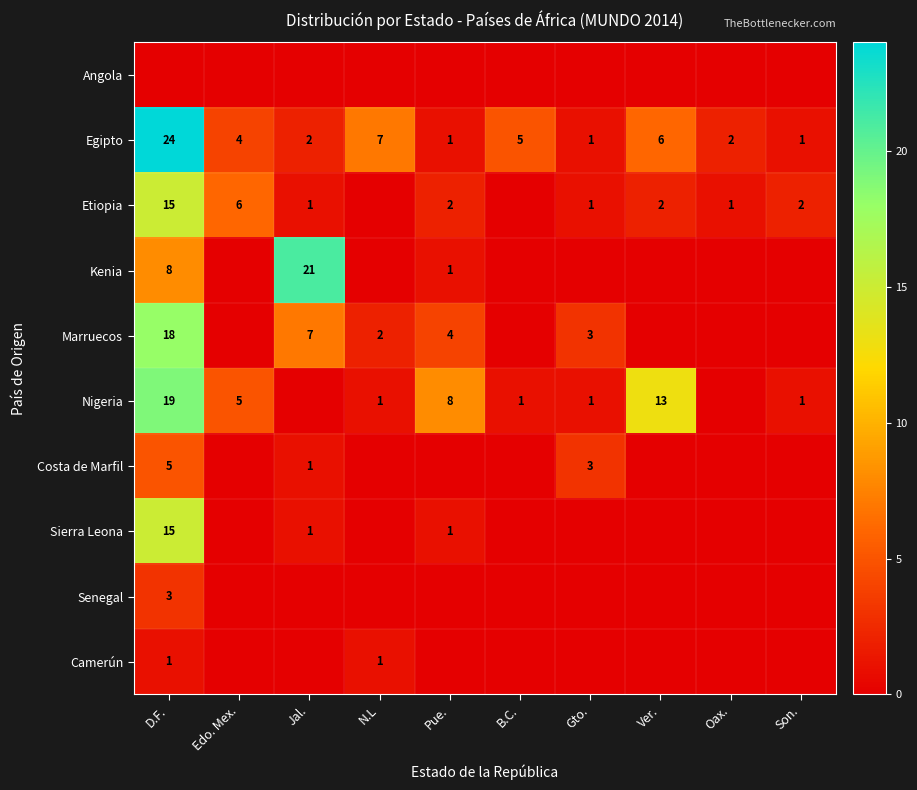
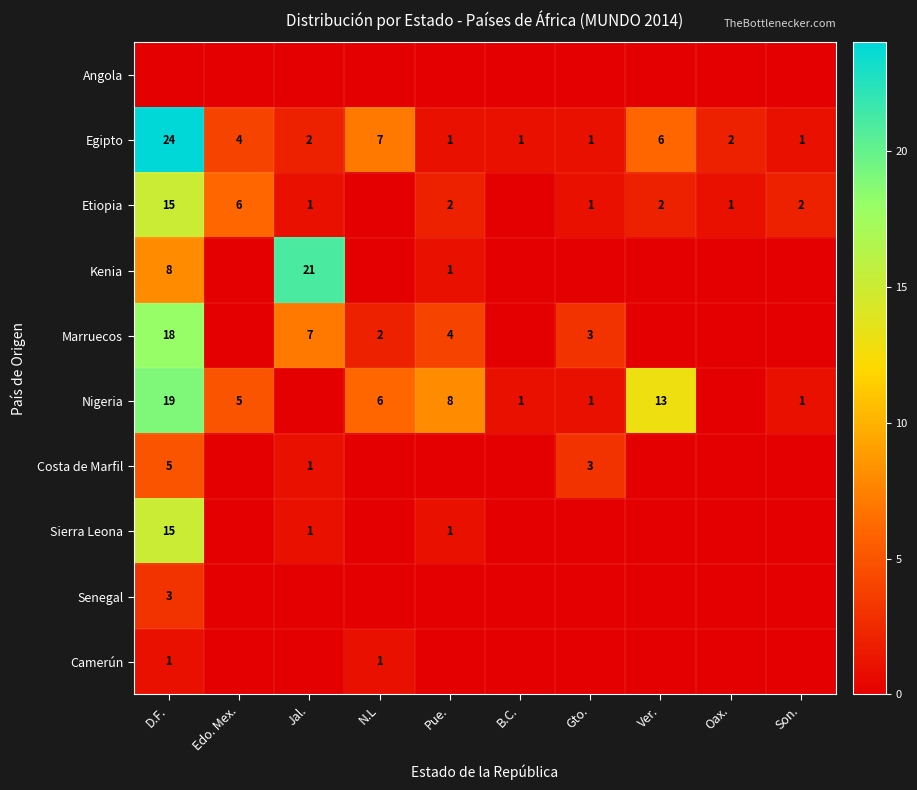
  {
    "Egipto": {
      "D.F.": 24,
      "Edo. Mex.": 4,
      "Jal.": 2,
      "N.L": 7,
      "Pue.": 1,
-     "B.C.": 5,
+     "B.C.": 1,
      "Gto.": 1,
      "Ver.": 6,
      "Oax.": 2,
      "Son.": 1
    },
    "Etiopia": {
      "D.F.": 15,
      "Edo. Mex.": 6,
      "Jal.": 1,
      "Pue.": 2,
      "Gto.": 1,
      "Ver.": 2,
      "Oax.": 1,
      "Son.": 2
    },
    "Kenia": {
      "D.F.": 8,
      "Jal.": 21,
      "Pue.": 1
    },
    "Marruecos": {
      "D.F.": 18,
      "Jal.": 7,
      "N.L": 2,
      "Pue.": 4,
      "Gto.": 3
    },
    "Nigeria": {
      "D.F.": 19,
      "Edo. Mex.": 5,
-     "N.L": 1,
+     "N.L": 6,
      "Pue.": 8,
      "B.C.": 1,
      "Gto.": 1,
      "Ver.": 13,
      "Son.": 1
    },
    "Costa de Marfil": {
      "D.F.": 5,
      "Jal.": 1,
      "Gto.": 3
    },
    "Sierra Leona": {
      "D.F.": 15,
      "Jal.": 1,
      "Pue.": 1
    },
    "Senegal": {
      "D.F.": 3
    },
    "Camerún": {
      "D.F.": 1,
      "N.L": 1
    }
  }
